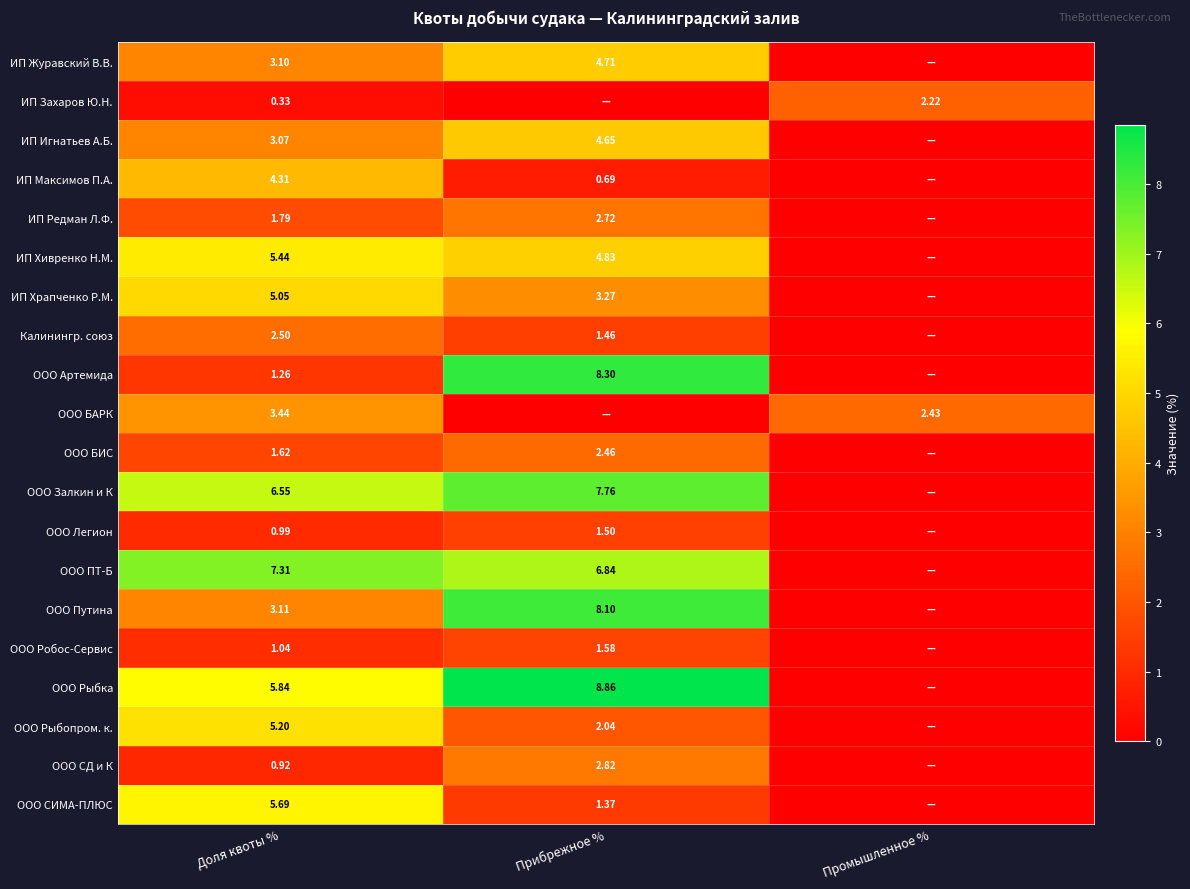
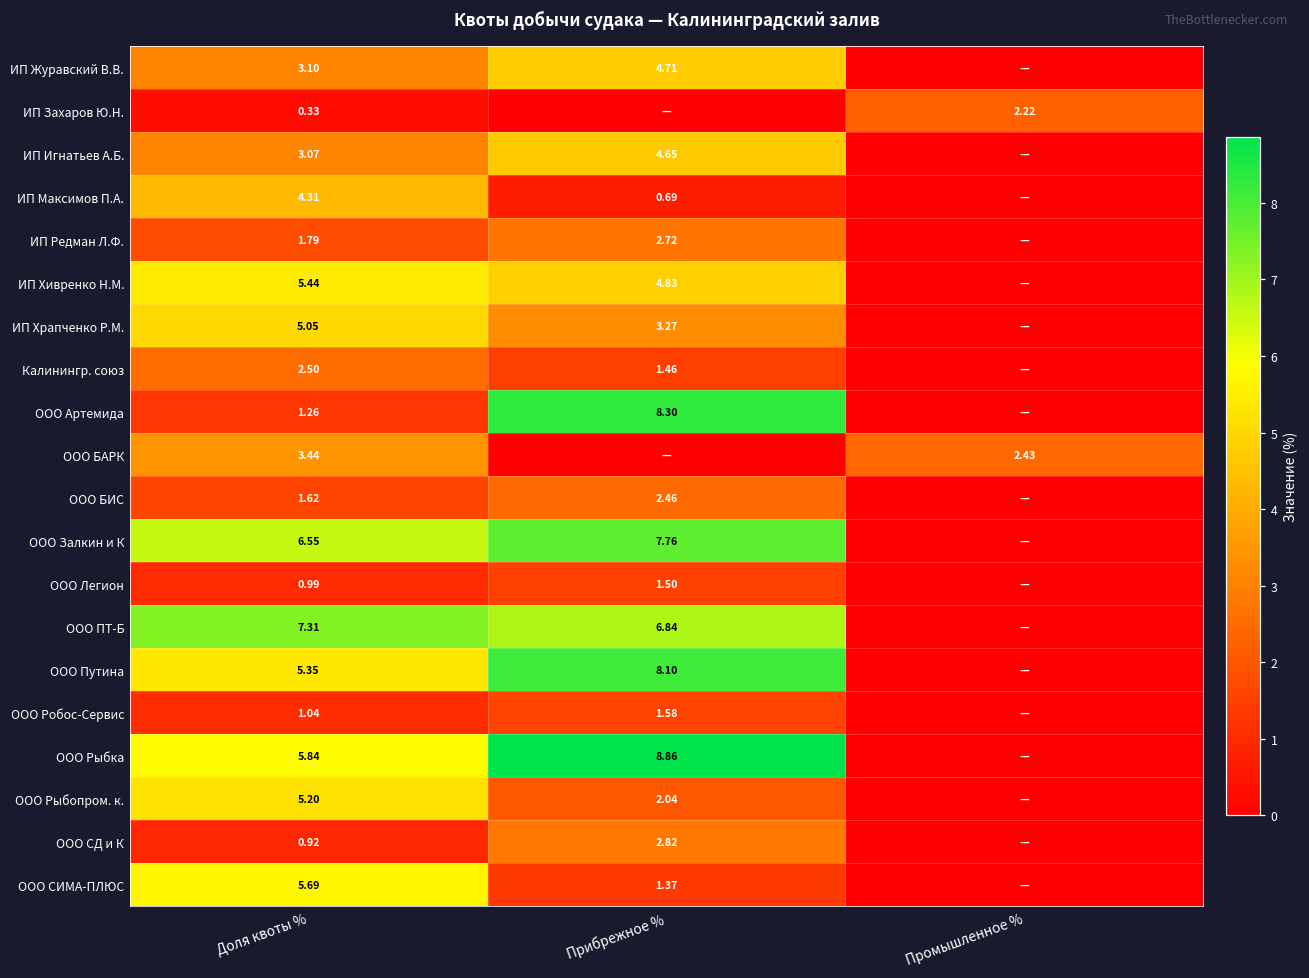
  {
    "ИП Журавский В.В.": {
      "Доля квоты %": 3.10,
      "Прибрежное %": 4.71
    },
    "ИП Захаров Ю.Н.": {
      "Доля квоты %": 0.33,
      "Промышленное %": 2.22
    },
    "ИП Игнатьев А.Б.": {
      "Доля квоты %": 3.07,
      "Прибрежное %": 4.65
    },
    "ИП Максимов П.А.": {
      "Доля квоты %": 4.31,
      "Прибрежное %": 0.69
    },
    "ИП Редман Л.Ф.": {
      "Доля квоты %": 1.79,
      "Прибрежное %": 2.72
    },
    "ИП Хивренко Н.М.": {
      "Доля квоты %": 5.44,
      "Прибрежное %": 4.83
    },
    "ИП Храпченко Р.М.": {
      "Доля квоты %": 5.05,
      "Прибрежное %": 3.27
    },
    "Калинингр. союз": {
      "Доля квоты %": 2.50,
      "Прибрежное %": 1.46
    },
    "ООО Артемида": {
      "Доля квоты %": 1.26,
      "Прибрежное %": 8.30
    },
    "ООО БАРК": {
      "Доля квоты %": 3.44,
      "Промышленное %": 2.43
    },
    "ООО БИС": {
      "Доля квоты %": 1.62,
      "Прибрежное %": 2.46
    },
    "ООО Залкин и К": {
      "Доля квоты %": 6.55,
      "Прибрежное %": 7.76
    },
    "ООО Легион": {
      "Доля квоты %": 0.99,
      "Прибрежное %": 1.50
    },
    "ООО ПТ-Б": {
      "Доля квоты %": 7.31,
      "Прибрежное %": 6.84
    },
    "ООО Путина": {
-     "Доля квоты %": 3.11,
+     "Доля квоты %": 5.35,
      "Прибрежное %": 8.10
    },
    "ООО Робос-Сервис": {
      "Доля квоты %": 1.04,
      "Прибрежное %": 1.58
    },
    "ООО Рыбка": {
      "Доля квоты %": 5.84,
      "Прибрежное %": 8.86
    },
    "ООО Рыбопром. к.": {
      "Доля квоты %": 5.20,
      "Прибрежное %": 2.04
    },
    "ООО СД и К": {
      "Доля квоты %": 0.92,
      "Прибрежное %": 2.82
    },
    "ООО СИМА-ПЛЮС": {
      "Доля квоты %": 5.69,
      "Прибрежное %": 1.37
    }
  }
